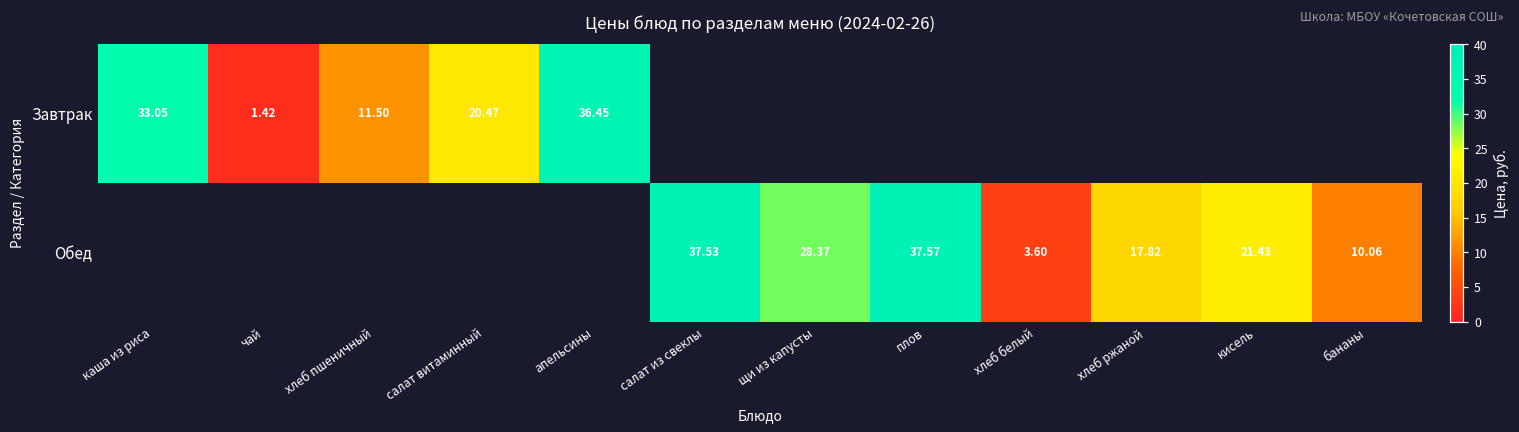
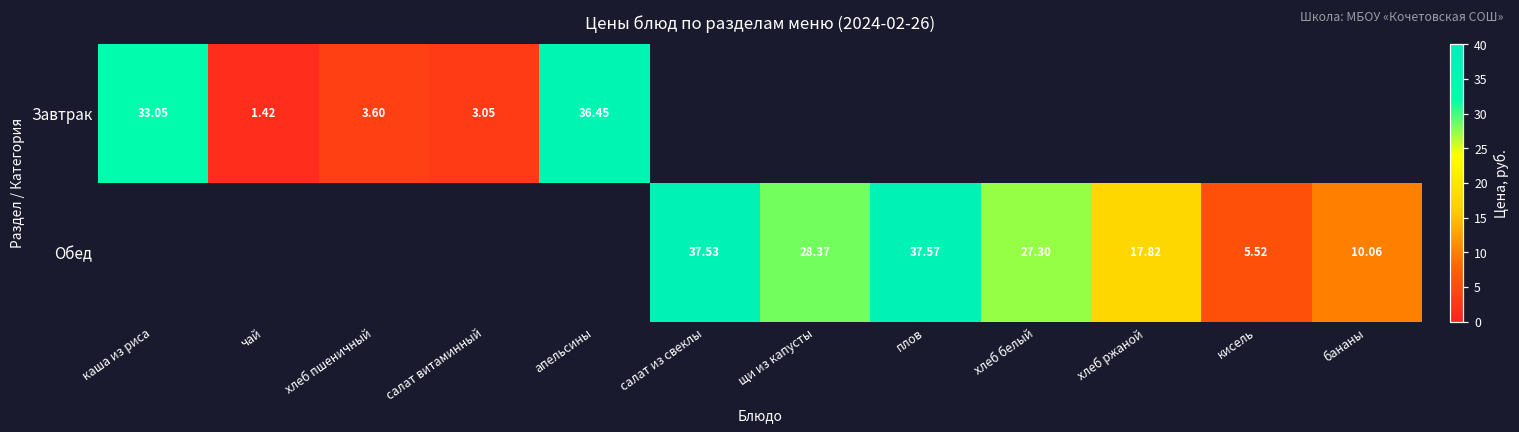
  {
    "Завтрак": {
      "каша из риса": 33.05,
      "чай": 1.42,
-     "хлеб пшеничный": 11.50,
-     "салат витаминный": 20.47,
+     "хлеб пшеничный": 3.60,
+     "салат витаминный": 3.05,
      "апельсины": 36.45
    },
    "Обед": {
      "салат из свеклы": 37.53,
      "щи из капусты": 28.37,
      "плов": 37.57,
-     "хлеб белый": 3.60,
+     "хлеб белый": 27.30,
      "хлеб ржаной": 17.82,
-     "кисель": 21.43,
+     "кисель": 5.52,
      "бананы": 10.06
    }
  }
